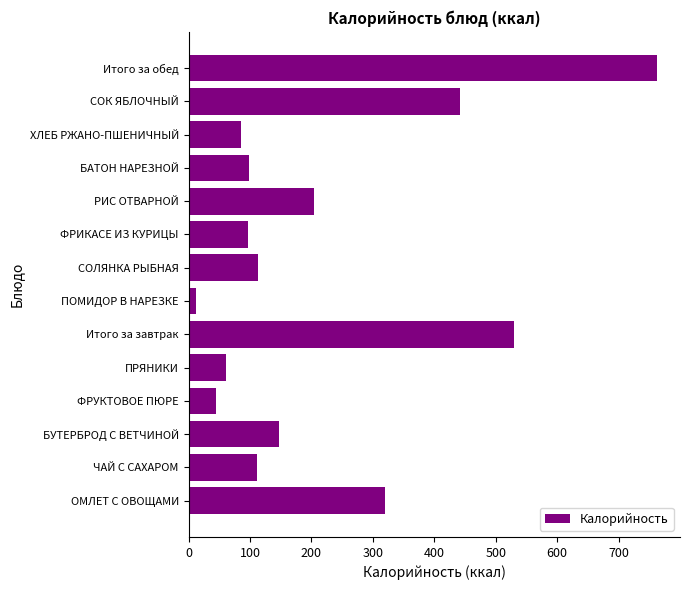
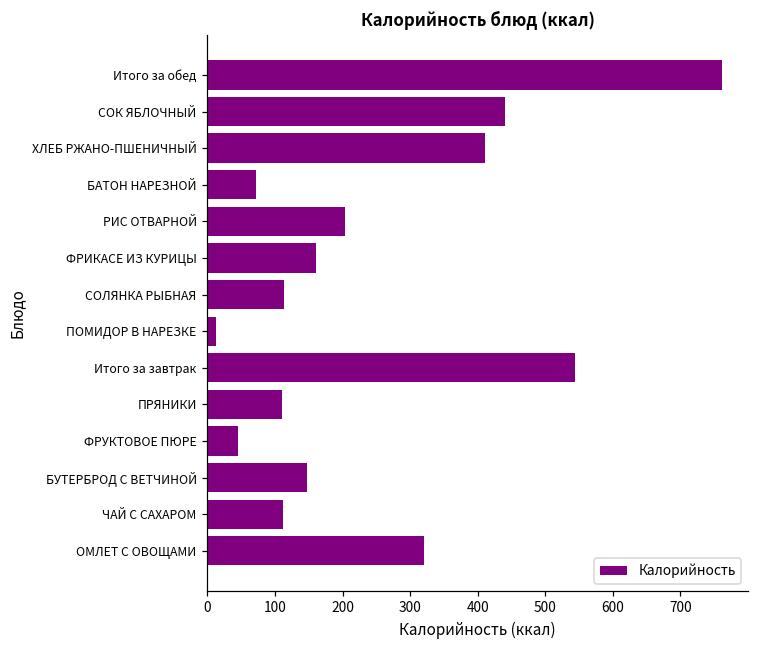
  {
    "Итого за обед": 760,
    "СОК ЯБЛОЧНЫЙ": 440,
-   "ХЛЕБ РЖАНО-ПШЕНИЧНЫЙ": 90,
-   "БАТОН НАРЕЗНОЙ": 100,
+   "ХЛЕБ РЖАНО-ПШЕНИЧНЫЙ": 410,
+   "БАТОН НАРЕЗНОЙ": 70,
    "РИС ОТВАРНОЙ": 200,
-   "ФРИКАСЕ ИЗ КУРИЦЫ": 100,
+   "ФРИКАСЕ ИЗ КУРИЦЫ": 160,
    "СОЛЯНКА РЫБНАЯ": 110,
    "ПОМИДОР В НАРЕЗКЕ": 10,
-   "Итого за завтрак": 530,
-   "ПРЯНИКИ": 60,
+   "Итого за завтрак": 540,
+   "ПРЯНИКИ": 110,
    "ФРУКТОВОЕ ПЮРЕ": 50,
    "БУТЕРБРОД С ВЕТЧИНОЙ": 150,
    "ЧАЙ С САХАРОМ": 110,
    "ОМЛЕТ С ОВОЩАМИ": 320
  }
